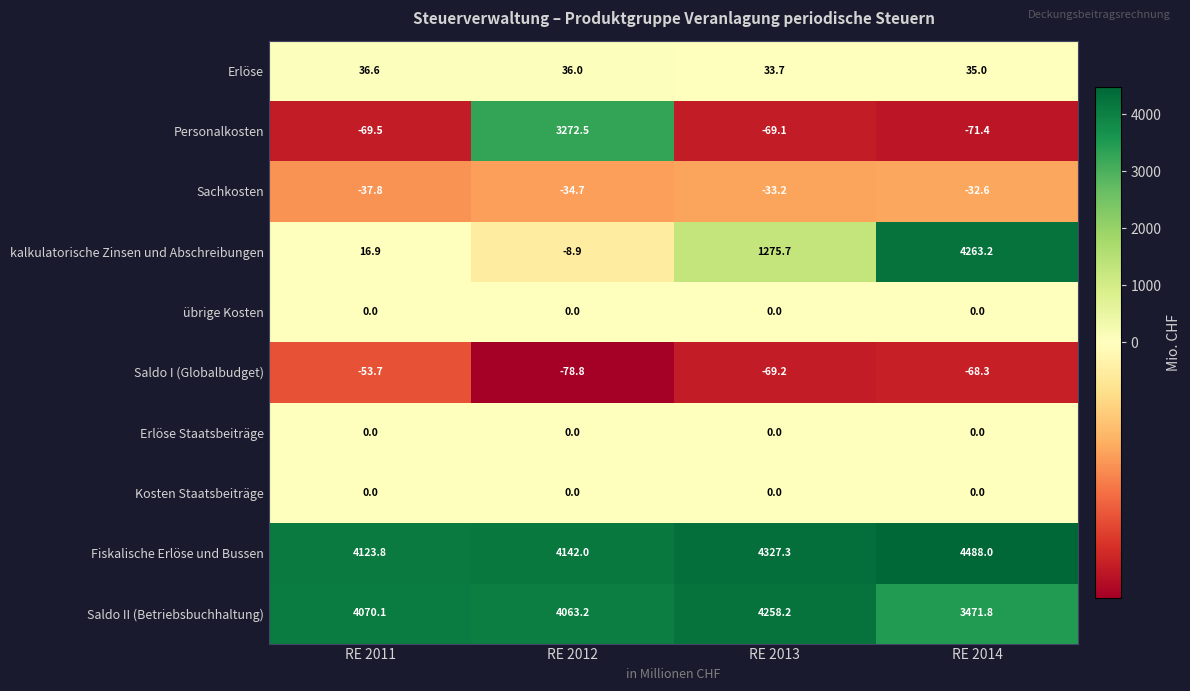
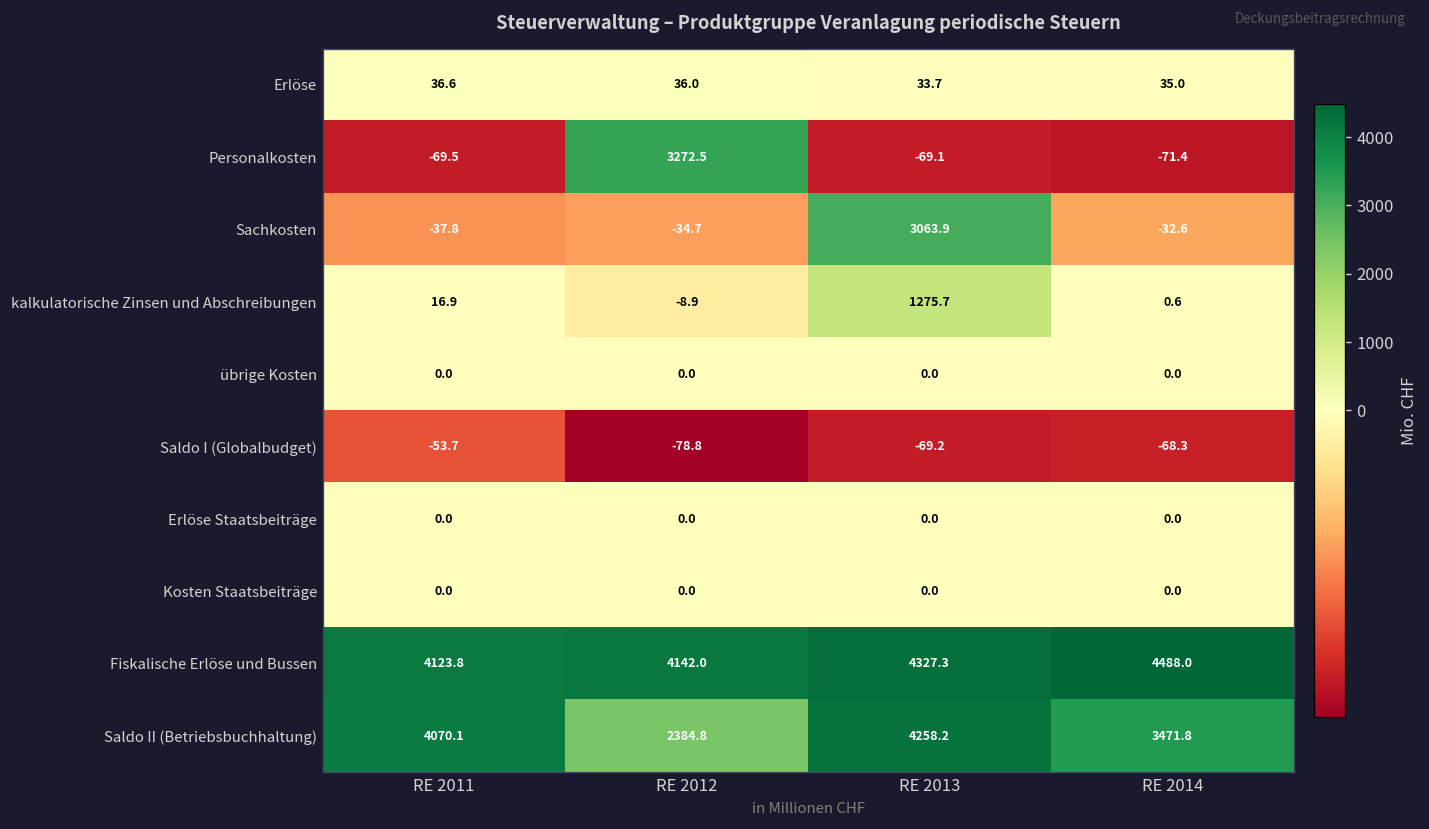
  {
    "Erlöse": {
      "RE 2011": 36.6,
      "RE 2012": 36.0,
      "RE 2013": 33.7,
      "RE 2014": 35.0
    },
    "Personalkosten": {
      "RE 2011": -69.5,
      "RE 2012": 3272.5,
      "RE 2013": -69.1,
      "RE 2014": -71.4
    },
    "Sachkosten": {
      "RE 2011": -37.8,
      "RE 2012": -34.7,
-     "RE 2013": -33.2,
+     "RE 2013": 3063.9,
      "RE 2014": -32.6
    },
    "kalkulatorische Zinsen und Abschreibungen": {
      "RE 2011": 16.9,
      "RE 2012": -8.9,
      "RE 2013": 1275.7,
-     "RE 2014": 4263.2
+     "RE 2014": 0.6
    },
    "übrige Kosten": {
      "RE 2011": 0.0,
      "RE 2012": 0.0,
      "RE 2013": 0.0,
      "RE 2014": 0.0
    },
    "Saldo I (Globalbudget)": {
      "RE 2011": -53.7,
      "RE 2012": -78.8,
      "RE 2013": -69.2,
      "RE 2014": -68.3
    },
    "Erlöse Staatsbeiträge": {
      "RE 2011": 0.0,
      "RE 2012": 0.0,
      "RE 2013": 0.0,
      "RE 2014": 0.0
    },
    "Kosten Staatsbeiträge": {
      "RE 2011": 0.0,
      "RE 2012": 0.0,
      "RE 2013": 0.0,
      "RE 2014": 0.0
    },
    "Fiskalische Erlöse und Bussen": {
      "RE 2011": 4123.8,
      "RE 2012": 4142.0,
      "RE 2013": 4327.3,
      "RE 2014": 4488.0
    },
    "Saldo II (Betriebsbuchhaltung)": {
      "RE 2011": 4070.1,
-     "RE 2012": 4063.2,
+     "RE 2012": 2384.8,
      "RE 2013": 4258.2,
      "RE 2014": 3471.8
    }
  }
